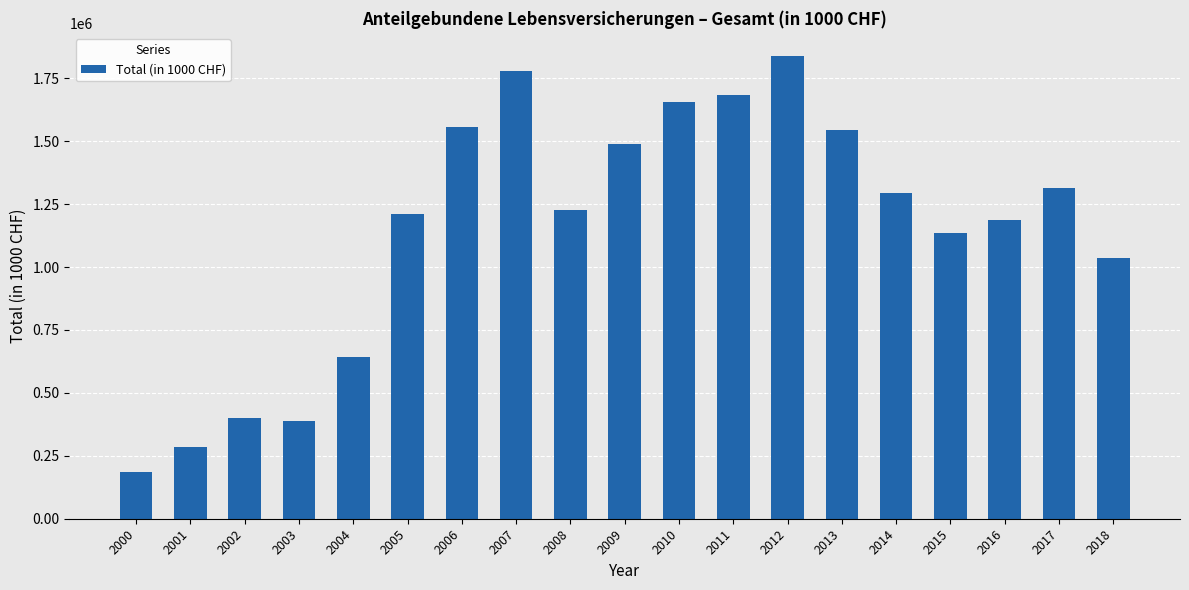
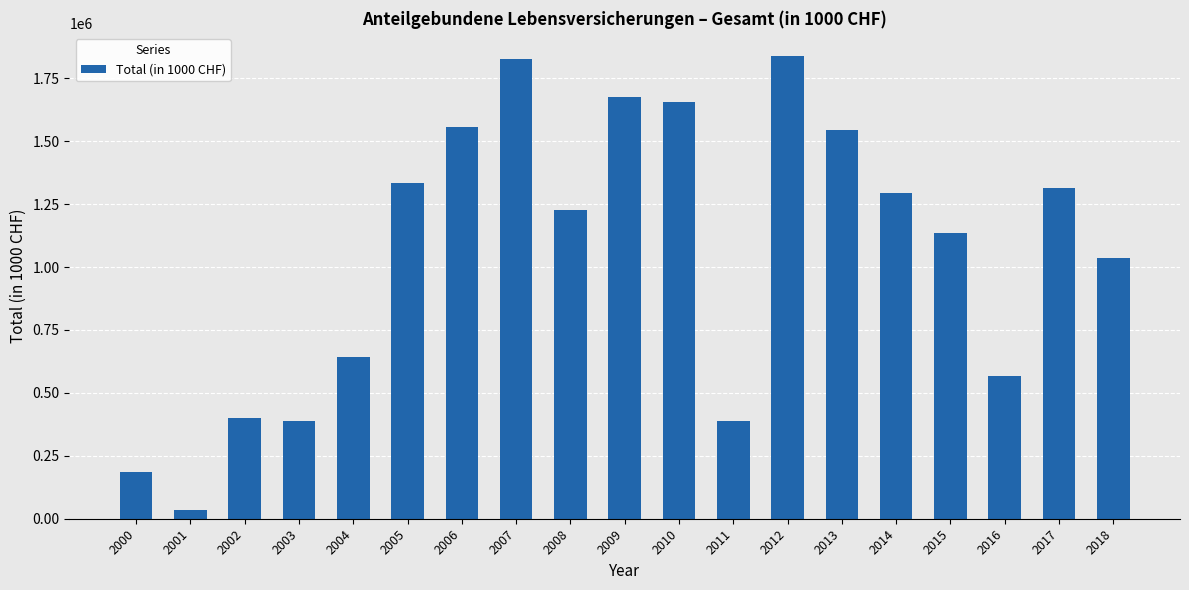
  {
    "2000": 190000,
-   "2001": 290000,
+   "2001": 30000,
    "2002": 400000,
    "2003": 390000,
    "2004": 640000,
-   "2005": 1210000,
+   "2005": 1330000,
    "2006": 1560000,
-   "2007": 1780000,
+   "2007": 1830000,
    "2008": 1230000,
-   "2009": 1490000,
+   "2009": 1670000,
    "2010": 1660000,
-   "2011": 1680000,
+   "2011": 390000,
    "2012": 1840000,
    "2013": 1550000,
    "2014": 1290000,
    "2015": 1140000,
-   "2016": 1190000,
+   "2016": 570000,
    "2017": 1310000,
    "2018": 1040000
  }
